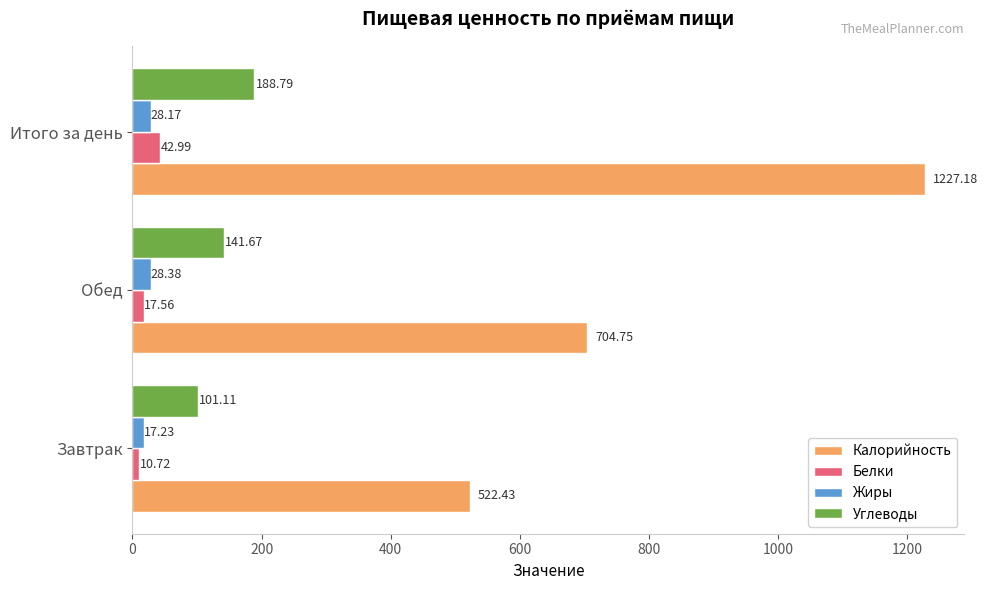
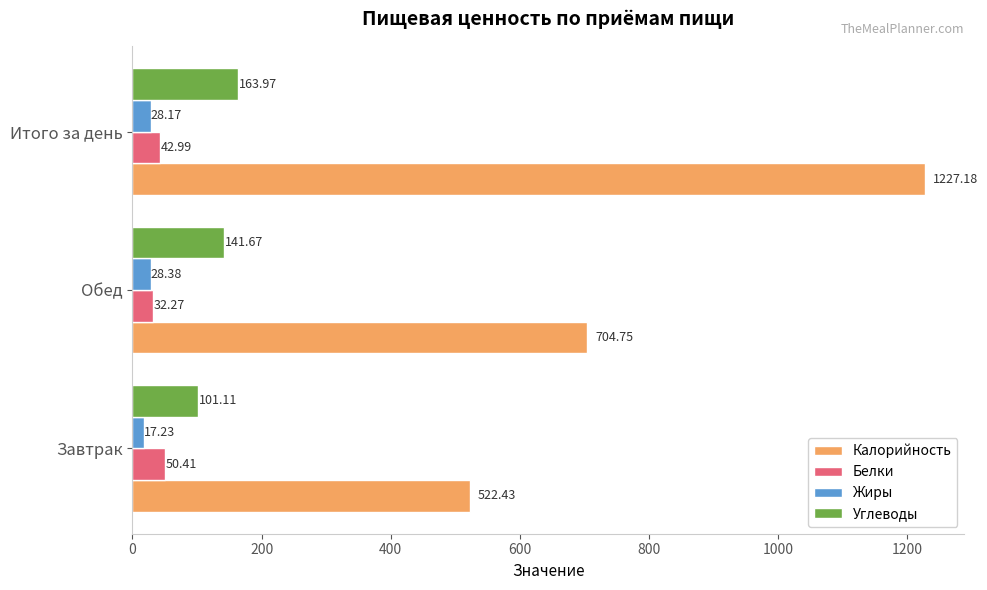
  {
    "Калорийность": {
      "Итого за день": 1227.18,
      "Обед": 704.75,
      "Завтрак": 522.43
    },
    "Белки": {
      "Итого за день": 42.99,
-     "Обед": 17.56,
-     "Завтрак": 10.72
+     "Обед": 32.27,
+     "Завтрак": 50.41
    },
    "Жиры": {
      "Итого за день": 28.17,
      "Обед": 28.38,
      "Завтрак": 17.23
    },
    "Углеводы": {
-     "Итого за день": 188.79,
+     "Итого за день": 163.97,
      "Обед": 141.67,
      "Завтрак": 101.11
    }
  }
